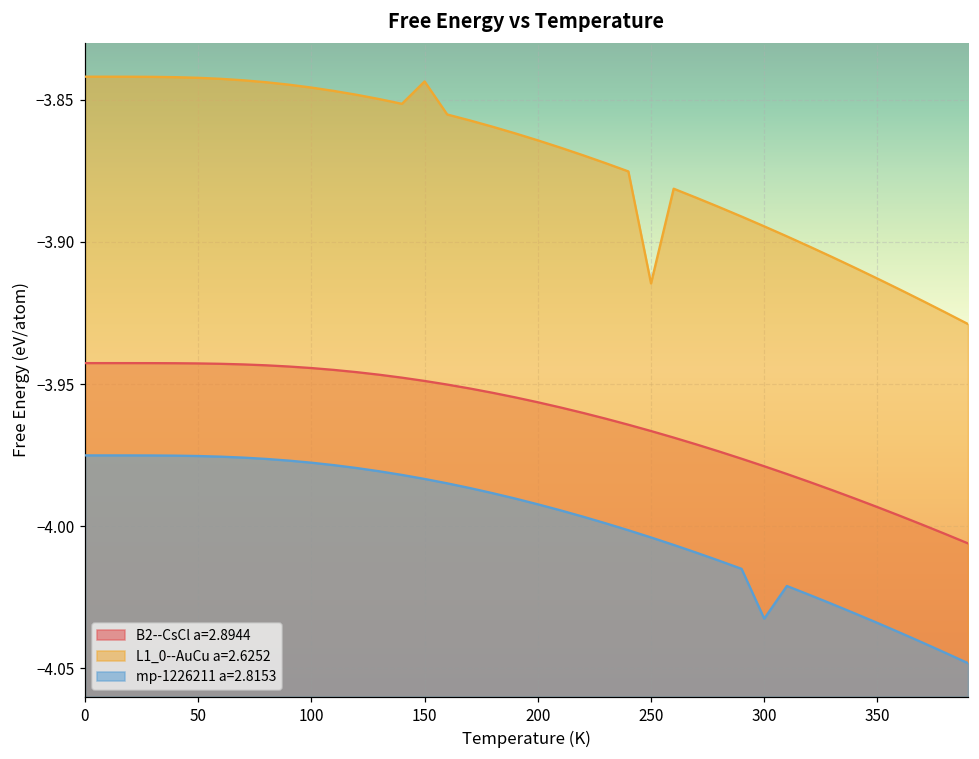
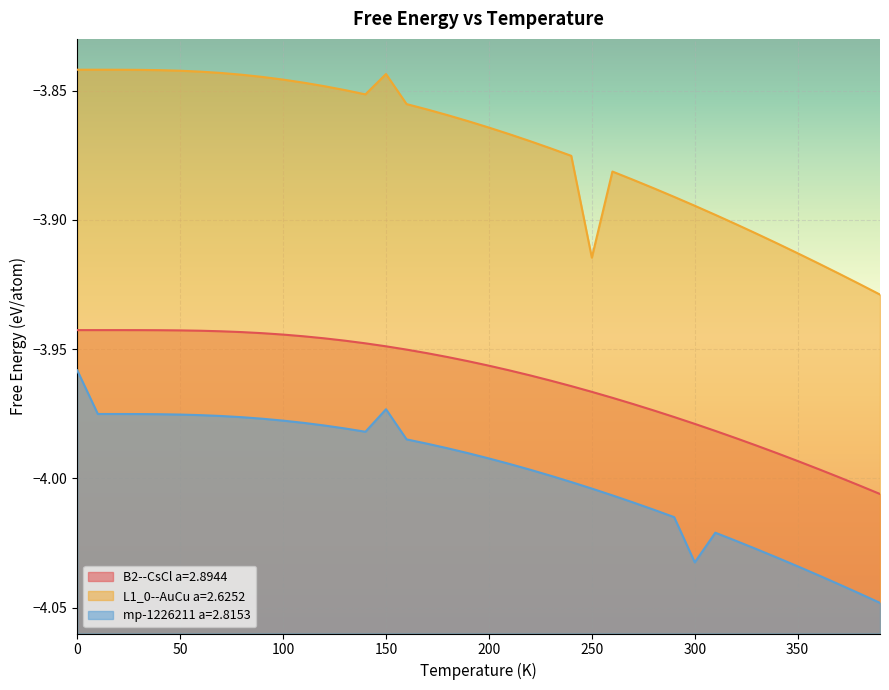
  {
    "B2--CsCl a=2.8944": {
      "0": -3.943,
      "50": -3.943,
      "100": -3.944,
      "150": -3.949,
      "200": -3.956,
      "250": -3.967,
      "300": -3.979,
      "350": -3.993
    },
    "L1_0--AuCu a=2.6252": {
      "0": -3.842,
      "50": -3.842,
      "100": -3.846,
      "150": -3.844,
      "200": -3.864,
      "250": -3.915,
      "300": -3.895,
      "350": -3.913
    },
    "mp-1226211 a=2.8153": {
-     "0": -3.975,
+     "0": -3.958,
      "50": -3.975,
      "100": -3.978,
-     "150": -3.983,
+     "150": -3.973,
      "200": -3.992,
      "250": -4.004,
      "300": -4.032,
      "350": -4.034
    }
  }
